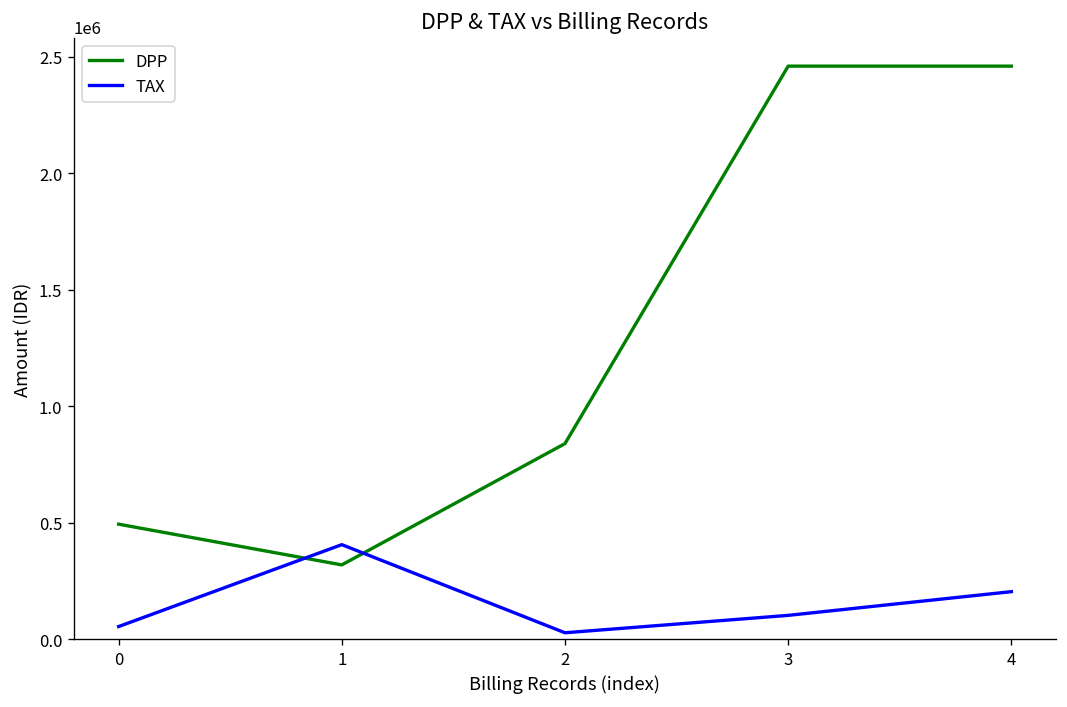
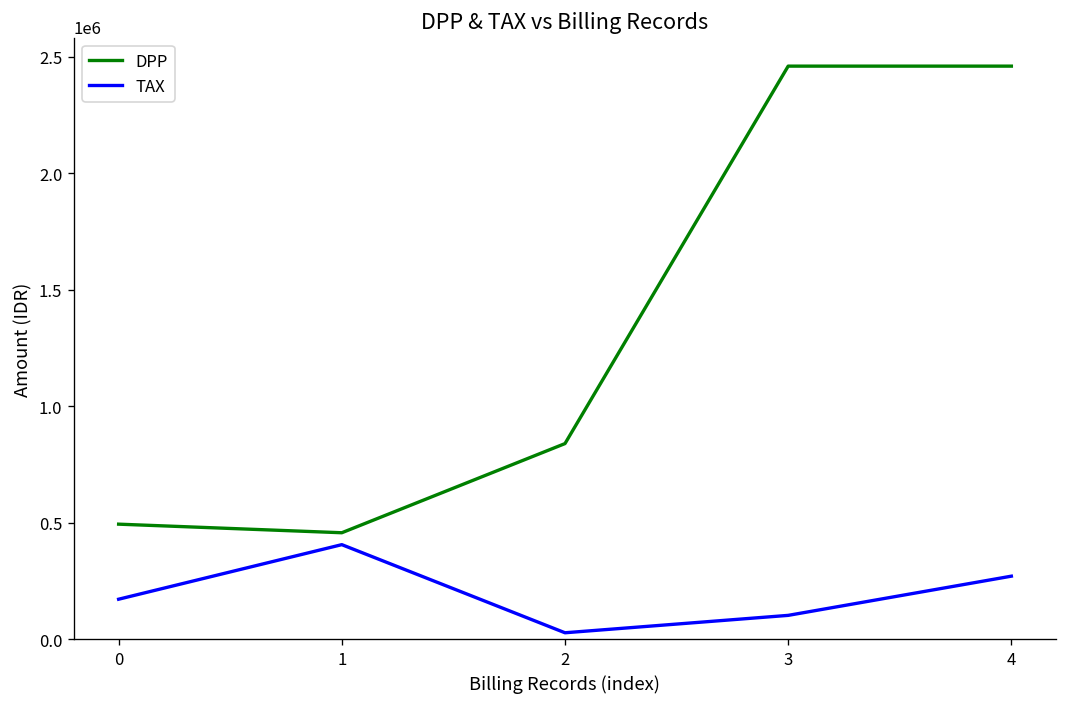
  {
    "DPP": {
      "0": 490000,
-     "1": 320000,
+     "1": 460000,
      "2": 840000,
      "3": 2460000,
      "4": 2460000
    },
    "TAX": {
-     "0": 50000,
+     "0": 170000,
      "1": 410000,
      "2": 30000,
      "3": 100000,
-     "4": 200000
+     "4": 270000
    }
  }
